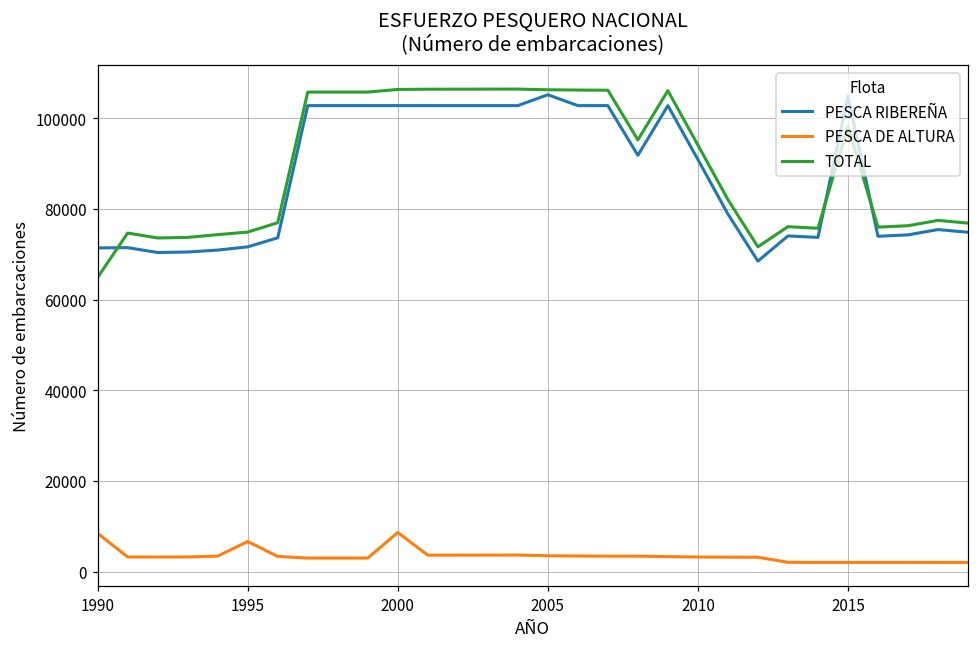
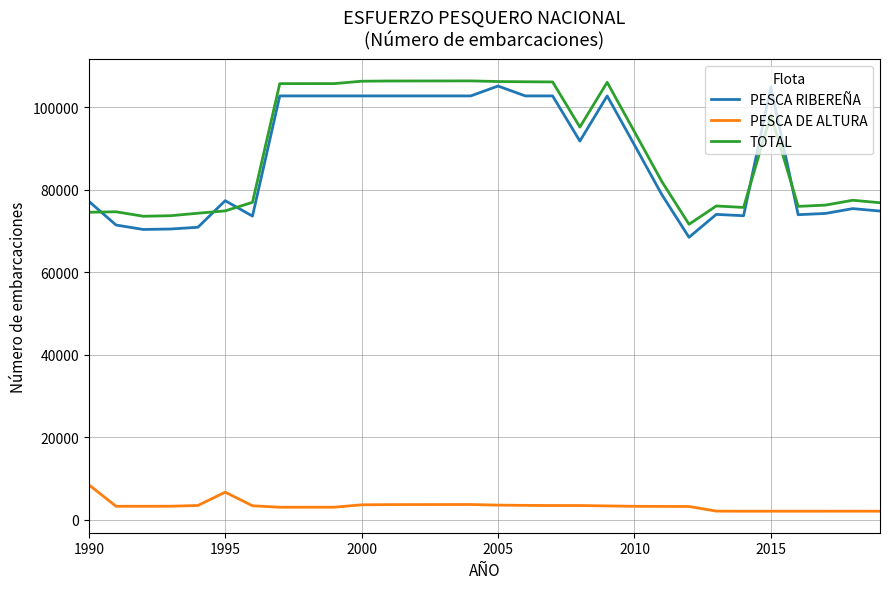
  {
    "PESCA RIBEREÑA": {
-     "1990": 71000,
-     "1995": 72000,
+     "1990": 77000,
+     "1995": 77000,
      "2000": 103000,
      "2005": 105000,
      "2010": 91000
    },
    "PESCA DE ALTURA": {
      "1990": 8000,
      "1995": 7000,
-     "2000": 9000,
+     "2000": 4000,
      "2005": 3000,
      "2010": 3000,
      "2015": 2000
    },
    "TOTAL": {
-     "1990": 65000,
+     "1990": 75000,
      "1995": 75000,
      "2000": 106000,
      "2005": 106000,
      "2010": 94000
    }
  }
